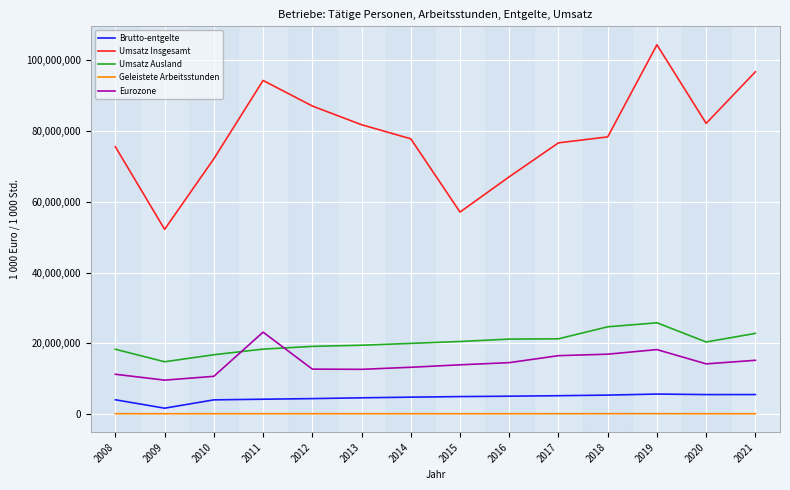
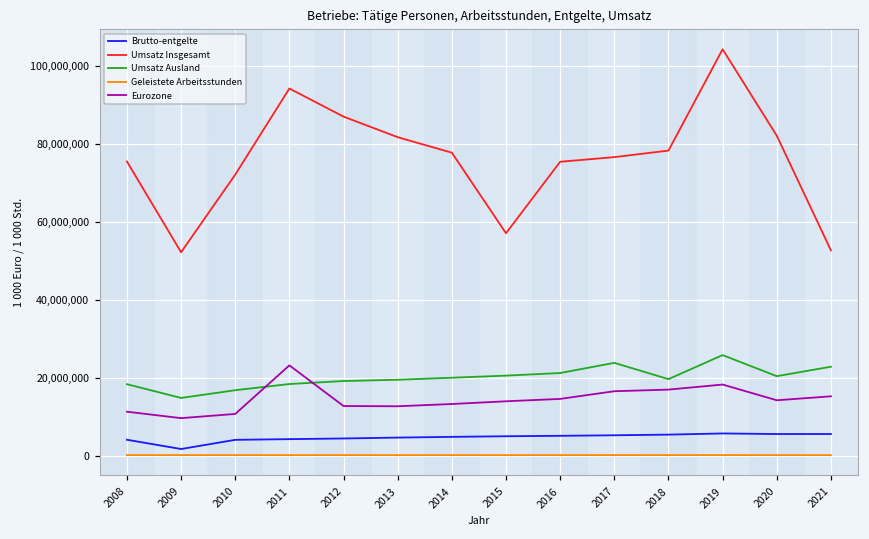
  {
    "Brutto-entgelte": {
      "2008": "4,000,000",
      "2009": "2,000,000",
      "2010": "4,000,000",
      "2011": "4,000,000",
      "2012": "4,000,000",
      "2013": "5,000,000",
      "2014": "5,000,000",
      "2015": "5,000,000",
      "2016": "5,000,000",
      "2017": "5,000,000",
      "2018": "5,000,000",
      "2019": "6,000,000",
      "2020": "6,000,000",
      "2021": "6,000,000"
    },
    "Umsatz Insgesamt": {
      "2008": "75,000,000",
      "2009": "52,000,000",
      "2010": "72,000,000",
      "2011": "94,000,000",
      "2012": "87,000,000",
      "2013": "82,000,000",
      "2014": "78,000,000",
      "2015": "57,000,000",
-     "2016": "67,000,000",
+     "2016": "75,000,000",
      "2017": "77,000,000",
      "2018": "78,000,000",
      "2019": "104,000,000",
      "2020": "82,000,000",
-     "2021": "97,000,000"
+     "2021": "53,000,000"
    },
    "Umsatz Ausland": {
      "2008": "18,000,000",
      "2009": "15,000,000",
      "2010": "17,000,000",
      "2011": "18,000,000",
      "2012": "19,000,000",
      "2013": "19,000,000",
      "2014": "20,000,000",
      "2015": "21,000,000",
      "2016": "21,000,000",
-     "2017": "21,000,000",
-     "2018": "25,000,000",
+     "2017": "24,000,000",
+     "2018": "20,000,000",
      "2019": "26,000,000",
      "2020": "20,000,000",
      "2021": "23,000,000"
    },
    "Geleistete Arbeitsstunden": {
      "2008": "0",
      "2009": "0",
      "2010": "0",
      "2011": "0",
      "2012": "0",
      "2013": "0",
      "2014": "0",
      "2015": "0",
      "2016": "0",
      "2017": "0",
      "2018": "0",
      "2019": "0",
      "2020": "0",
      "2021": "0"
    },
    "Eurozone": {
      "2008": "11,000,000",
      "2009": "10,000,000",
      "2010": "11,000,000",
      "2011": "23,000,000",
      "2012": "13,000,000",
      "2013": "13,000,000",
      "2014": "13,000,000",
      "2015": "14,000,000",
      "2016": "15,000,000",
      "2017": "17,000,000",
      "2018": "17,000,000",
      "2019": "18,000,000",
      "2020": "14,000,000",
      "2021": "15,000,000"
    }
  }
